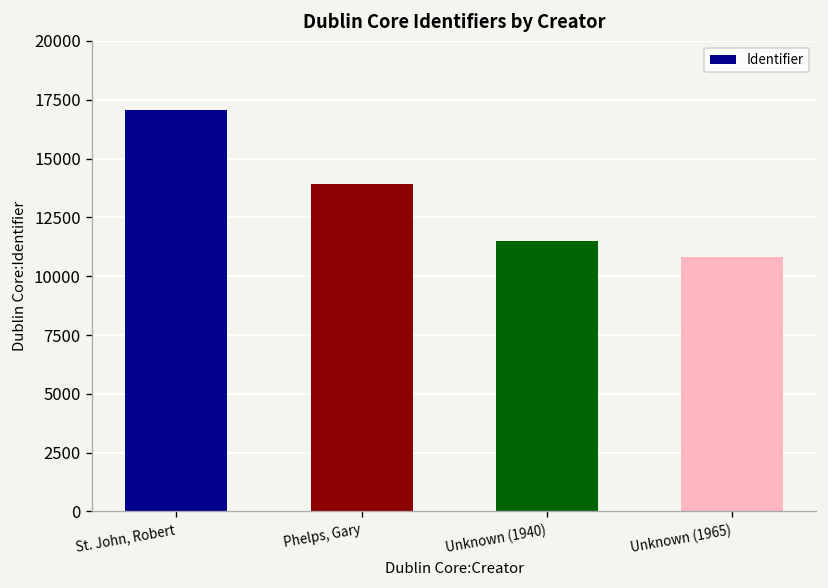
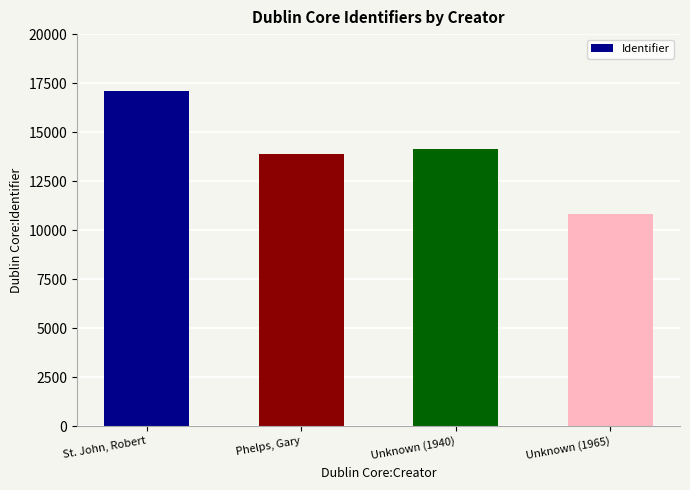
  {
    "St. John, Robert": 17100,
    "Phelps, Gary": 13900,
-   "Unknown (1940)": 11500,
+   "Unknown (1940)": 14200,
    "Unknown (1965)": 10800
  }
